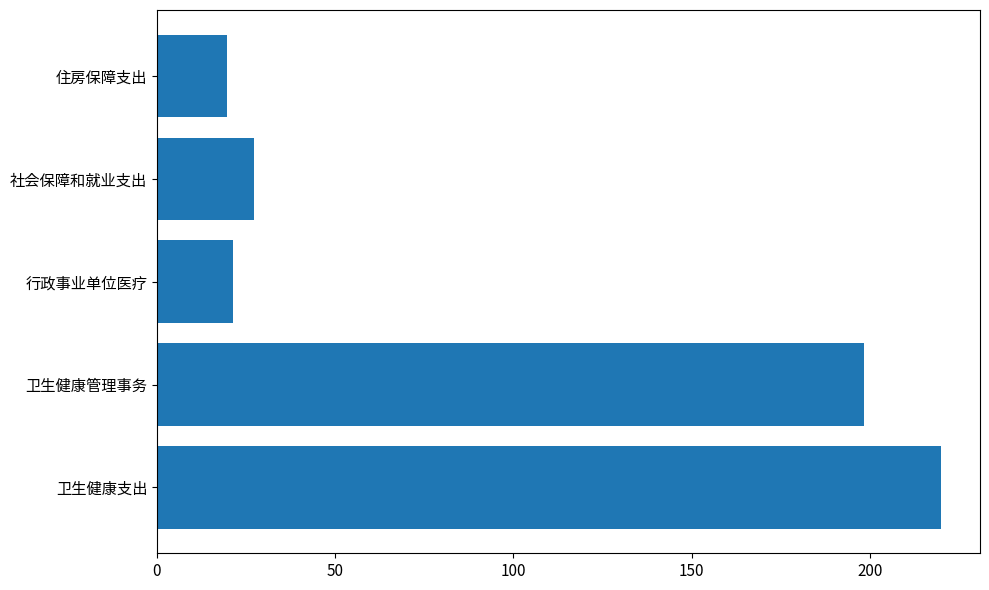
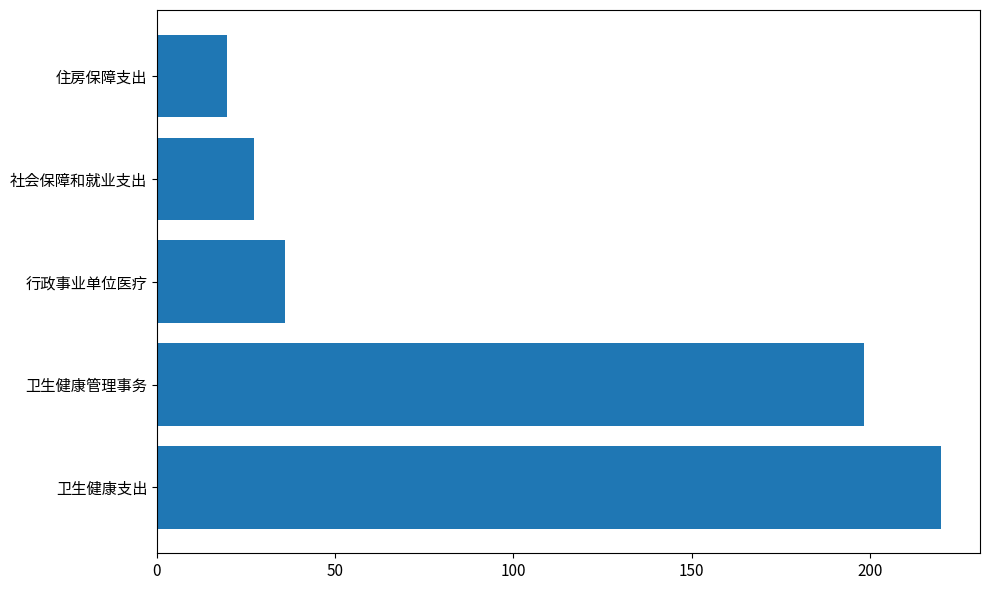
  {
    "住房保障支出": 20,
    "社会保障和就业支出": 27,
-   "行政事业单位医疗": 21,
+   "行政事业单位医疗": 36,
    "卫生健康管理事务": 198,
    "卫生健康支出": 220
  }
